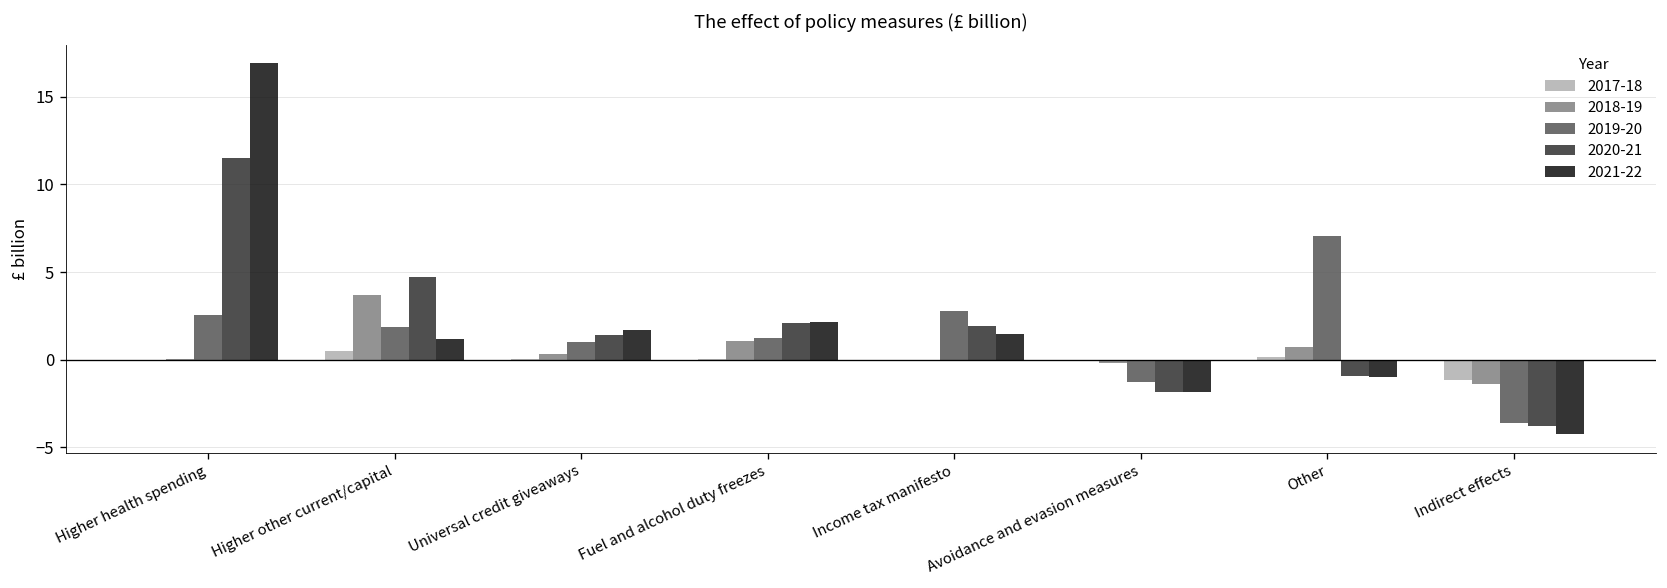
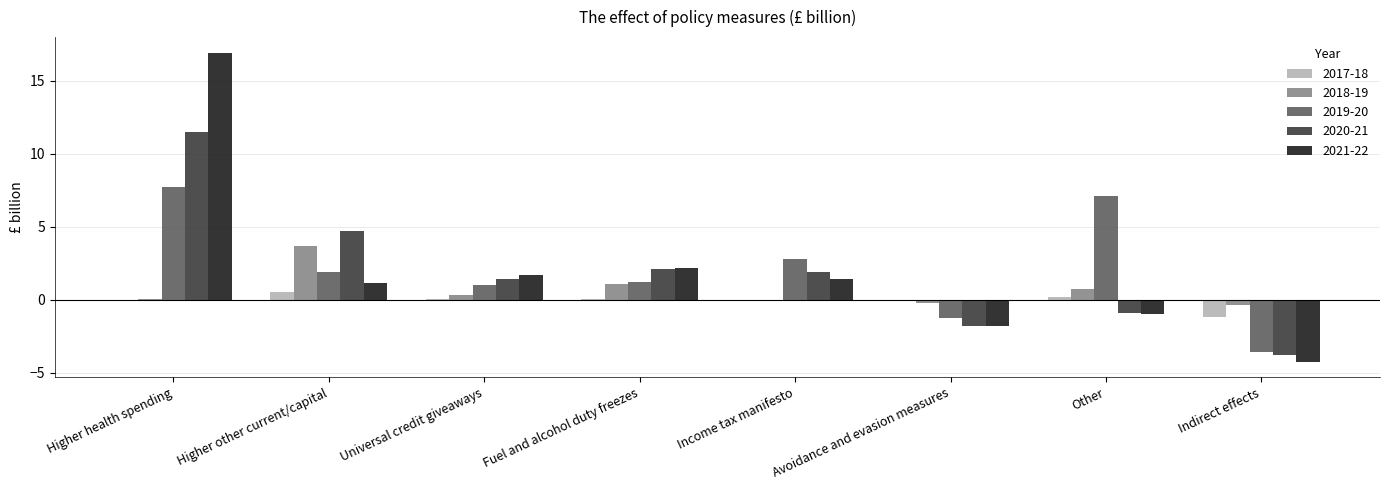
  {
    "2017-18": {
      "Higher health spending": 0.0,
      "Higher other current/capital": 0.5,
      "Income tax manifesto": 0.0,
      "Indirect effects": -1.2
    },
    "2018-19": {
      "Higher other current/capital": 3.7,
      "Universal credit giveaways": 0.3,
      "Fuel and alcohol duty freezes": 1.1,
      "Income tax manifesto": 0.0,
      "Avoidance and evasion measures": -0.2,
      "Other": 0.8,
-     "Indirect effects": -1.4
+     "Indirect effects": -0.3
    },
    "2019-20": {
-     "Higher health spending": 2.5,
+     "Higher health spending": 7.7,
      "Higher other current/capital": 1.9,
      "Universal credit giveaways": 1.0,
      "Fuel and alcohol duty freezes": 1.2,
      "Income tax manifesto": 2.8,
      "Avoidance and evasion measures": -1.3,
      "Other": 7.1,
      "Indirect effects": -3.6
    }
  }
